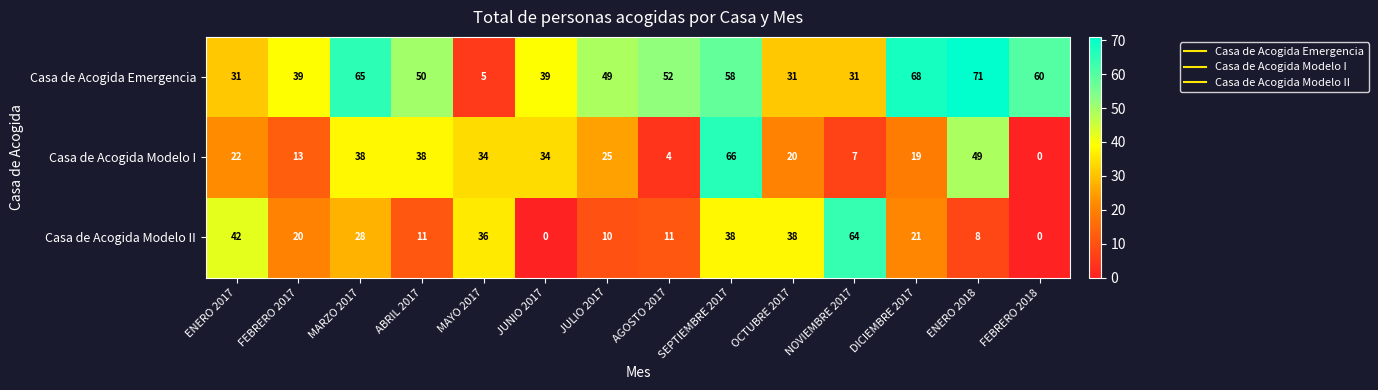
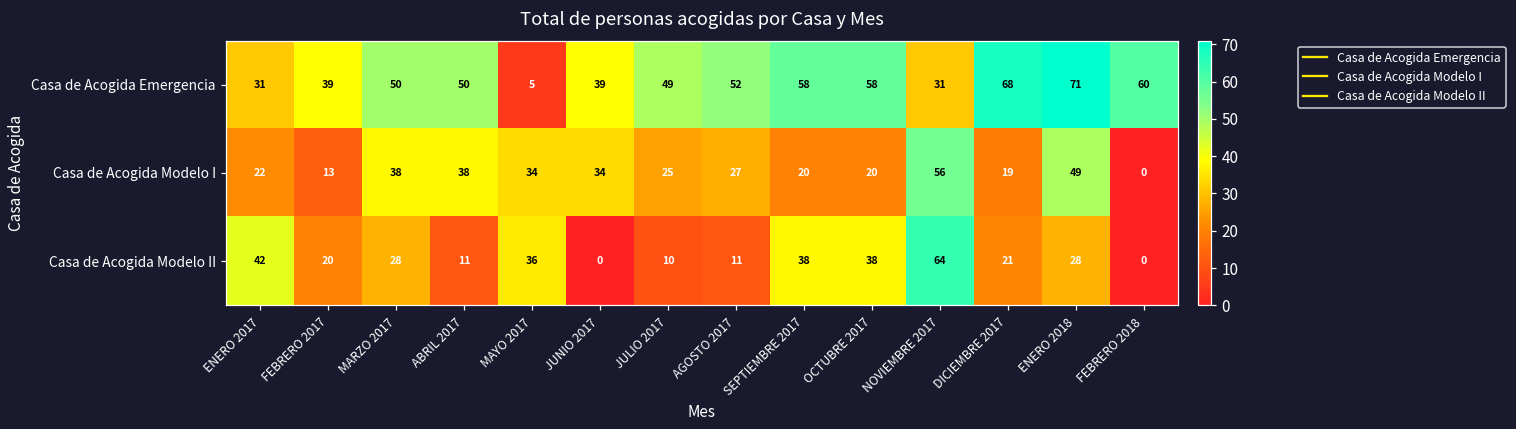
  {
    "Casa de Acogida Emergencia": {
      "ENERO 2017": 31,
      "FEBRERO 2017": 39,
-     "MARZO 2017": 65,
+     "MARZO 2017": 50,
      "ABRIL 2017": 50,
      "MAYO 2017": 5,
      "JUNIO 2017": 39,
      "JULIO 2017": 49,
      "AGOSTO 2017": 52,
      "SEPTIEMBRE 2017": 58,
-     "OCTUBRE 2017": 31,
+     "OCTUBRE 2017": 58,
      "NOVIEMBRE 2017": 31,
      "DICIEMBRE 2017": 68,
      "ENERO 2018": 71,
      "FEBRERO 2018": 60
    },
    "Casa de Acogida Modelo I": {
      "ENERO 2017": 22,
      "FEBRERO 2017": 13,
      "MARZO 2017": 38,
      "ABRIL 2017": 38,
      "MAYO 2017": 34,
      "JUNIO 2017": 34,
      "JULIO 2017": 25,
-     "AGOSTO 2017": 4,
-     "SEPTIEMBRE 2017": 66,
+     "AGOSTO 2017": 27,
+     "SEPTIEMBRE 2017": 20,
      "OCTUBRE 2017": 20,
-     "NOVIEMBRE 2017": 7,
+     "NOVIEMBRE 2017": 56,
      "DICIEMBRE 2017": 19,
      "ENERO 2018": 49,
      "FEBRERO 2018": 0
    },
    "Casa de Acogida Modelo II": {
      "ENERO 2017": 42,
      "FEBRERO 2017": 20,
      "MARZO 2017": 28,
      "ABRIL 2017": 11,
      "MAYO 2017": 36,
      "JUNIO 2017": 0,
      "JULIO 2017": 10,
      "AGOSTO 2017": 11,
      "SEPTIEMBRE 2017": 38,
      "OCTUBRE 2017": 38,
      "NOVIEMBRE 2017": 64,
      "DICIEMBRE 2017": 21,
-     "ENERO 2018": 8,
+     "ENERO 2018": 28,
      "FEBRERO 2018": 0
    }
  }
